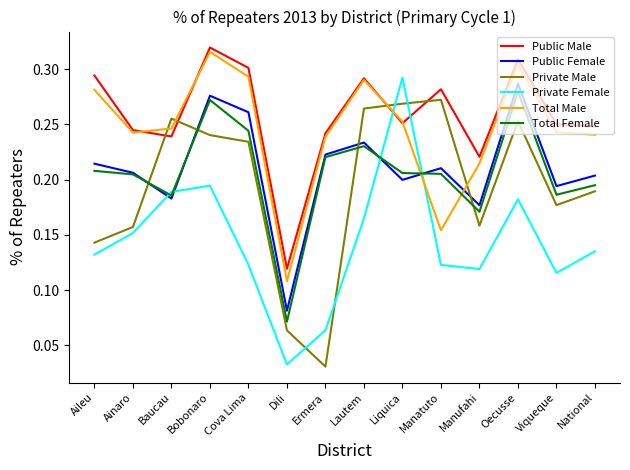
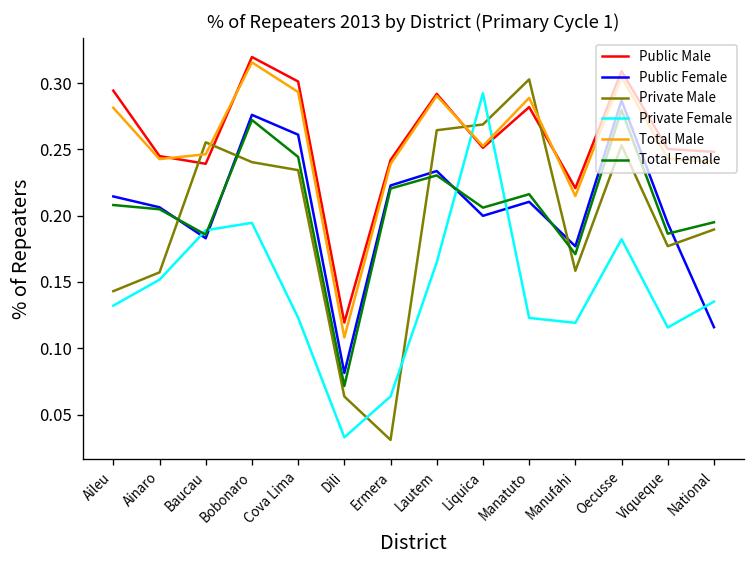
  {
    "Public Male": {
      "Aileu": 0.294,
      "Baucau": 0.239,
      "Bobonaro": 0.320,
      "Cova Lima": 0.301,
      "Dili": 0.119,
      "Ermera": 0.242,
      "Manatuto": 0.282,
      "Manufahi": 0.221
    },
    "Public Female": {
      "Aileu": 0.215,
      "Baucau": 0.183,
      "Bobonaro": 0.276,
      "Cova Lima": 0.261,
      "Dili": 0.081,
      "Lautem": 0.234,
      "Liquica": 0.200,
      "Manatuto": 0.210,
      "Manufahi": 0.177,
      "Viqueque": 0.194,
-     "National": 0.204
+     "National": 0.116
    },
    "Private Male": {
      "Aileu": 0.143,
      "Ainaro": 0.157,
      "Baucau": 0.255,
      "Bobonaro": 0.240,
      "Cova Lima": 0.234,
      "Dili": 0.064,
      "Ermera": 0.031,
      "Lautem": 0.264,
      "Liquica": 0.269,
-     "Manatuto": 0.272,
+     "Manatuto": 0.303,
      "Manufahi": 0.158,
      "Viqueque": 0.177,
      "National": 0.190
    },
    "Private Female": {
      "Aileu": 0.132,
      "Ainaro": 0.152,
      "Baucau": 0.189,
      "Bobonaro": 0.195,
      "Cova Lima": 0.123,
      "Dili": 0.033,
      "Ermera": 0.064,
      "Lautem": 0.165,
      "Liquica": 0.292,
      "Manatuto": 0.123,
      "Manufahi": 0.119,
      "Oecusse": 0.182,
      "Viqueque": 0.116,
      "National": 0.135
    },
    "Total Male": {
      "Aileu": 0.281,
      "Baucau": 0.246,
      "Bobonaro": 0.316,
      "Cova Lima": 0.293,
      "Dili": 0.108,
      "Ermera": 0.239,
-     "Manatuto": 0.154,
+     "Manatuto": 0.289,
      "Manufahi": 0.215,
      "National": 0.241
    },
    "Total Female": {
      "Aileu": 0.208,
      "Baucau": 0.186,
      "Bobonaro": 0.272,
      "Cova Lima": 0.244,
      "Dili": 0.072,
      "Lautem": 0.230,
      "Liquica": 0.206,
-     "Manatuto": 0.205,
+     "Manatuto": 0.216,
      "Manufahi": 0.171,
      "Viqueque": 0.186,
      "National": 0.195
    }
  }
